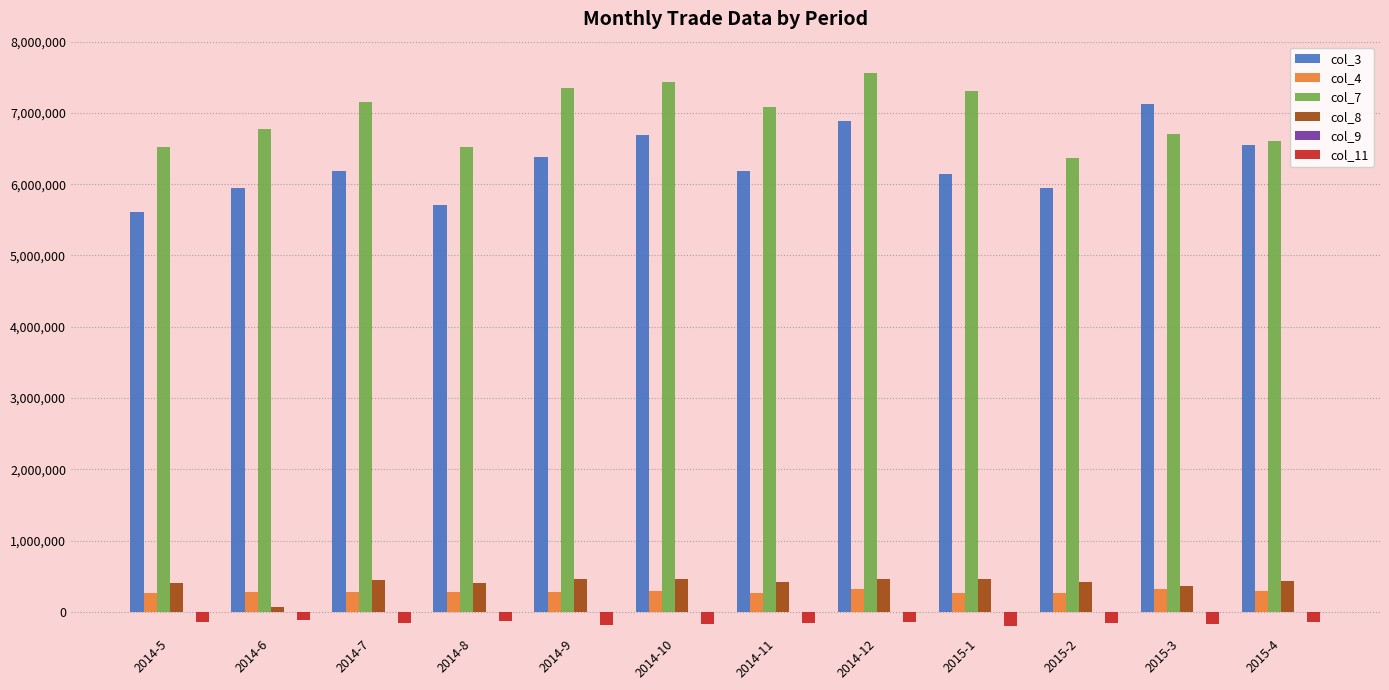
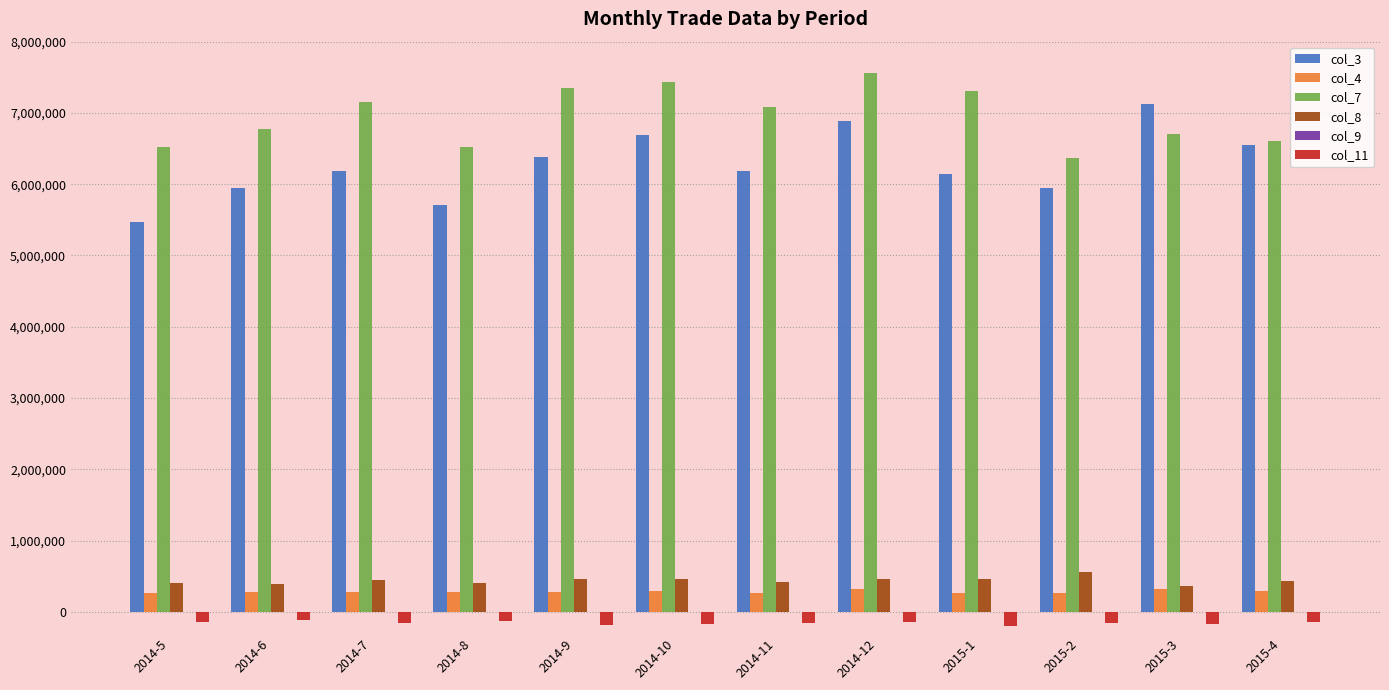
  {
    "col_3": {
-     "2014-5": "5,600,000",
+     "2014-5": "5,500,000",
      "2014-6": "5,900,000",
      "2014-7": "6,200,000",
      "2014-8": "5,700,000",
      "2014-9": "6,400,000",
      "2014-10": "6,700,000",
      "2014-11": "6,200,000",
      "2014-12": "6,900,000",
      "2015-1": "6,100,000",
      "2015-2": "5,900,000",
      "2015-3": "7,100,000",
      "2015-4": "6,500,000"
    },
    "col_4": {
      "2014-5": "300,000",
      "2014-6": "300,000",
      "2014-7": "300,000",
      "2014-8": "300,000",
      "2014-9": "300,000",
      "2014-10": "300,000",
      "2014-11": "300,000",
      "2014-12": "300,000",
      "2015-1": "300,000",
      "2015-2": "300,000",
      "2015-3": "300,000",
      "2015-4": "300,000"
    },
    "col_7": {
      "2014-5": "6,500,000",
      "2014-6": "6,800,000",
      "2014-7": "7,200,000",
      "2014-8": "6,500,000",
      "2014-9": "7,300,000",
      "2014-10": "7,400,000",
      "2014-11": "7,100,000",
      "2014-12": "7,600,000",
      "2015-1": "7,300,000",
      "2015-2": "6,400,000",
      "2015-3": "6,700,000",
      "2015-4": "6,600,000"
    },
    "col_8": {
      "2014-5": "400,000",
-     "2014-6": "100,000",
+     "2014-6": "400,000",
      "2014-7": "400,000",
      "2014-8": "400,000",
      "2014-9": "500,000",
      "2014-10": "500,000",
      "2014-11": "400,000",
      "2014-12": "500,000",
      "2015-1": "500,000",
-     "2015-2": "400,000",
+     "2015-2": "600,000",
      "2015-3": "400,000",
      "2015-4": "400,000"
    },
    "col_11": {
      "2014-5": "-100,000",
      "2014-6": "-100,000",
      "2014-7": "-200,000",
      "2014-8": "-100,000",
      "2014-9": "-200,000",
      "2014-10": "-200,000",
      "2014-11": "-200,000",
      "2014-12": "-100,000",
      "2015-1": "-200,000",
      "2015-2": "-200,000",
      "2015-3": "-200,000",
      "2015-4": "-100,000"
    }
  }
